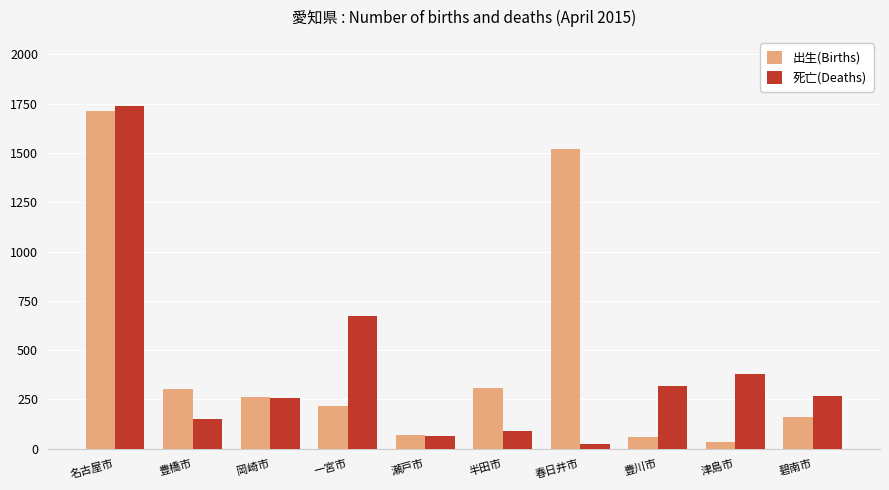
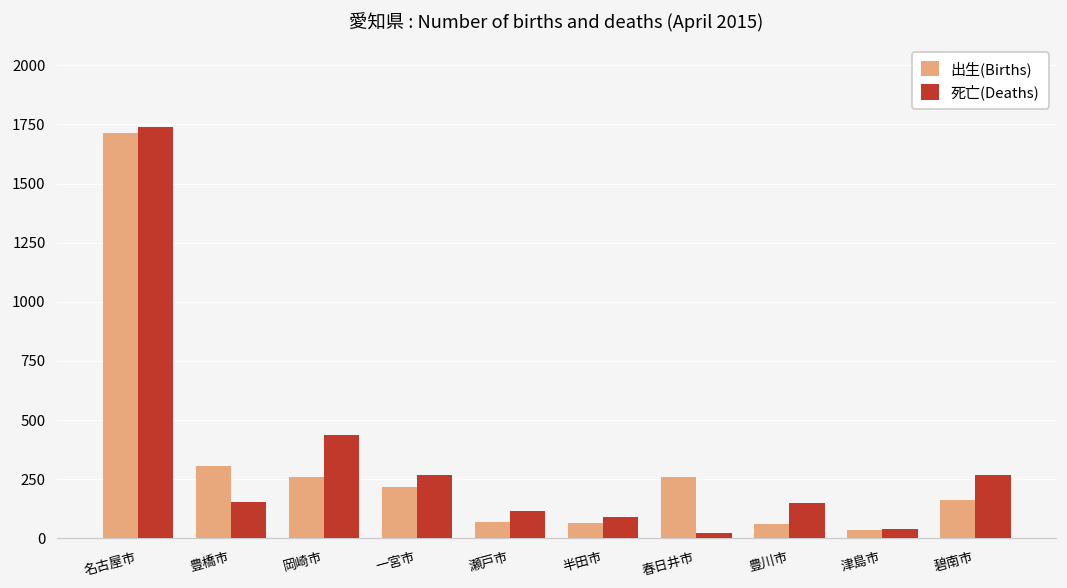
  {
    "出生(Births)": {
      "名古屋市": 1710,
      "豊橋市": 300,
      "岡崎市": 260,
      "一宮市": 220,
      "瀬戸市": 70,
-     "半田市": 310,
-     "春日井市": 1520,
+     "半田市": 70,
+     "春日井市": 260,
      "豊川市": 60,
      "津島市": 30,
      "碧南市": 160
    },
    "死亡(Deaths)": {
      "名古屋市": 1740,
      "豊橋市": 150,
-     "岡崎市": 260,
-     "一宮市": 680,
-     "瀬戸市": 70,
+     "岡崎市": 440,
+     "一宮市": 270,
+     "瀬戸市": 110,
      "半田市": 90,
      "春日井市": 20,
-     "豊川市": 320,
-     "津島市": 380,
+     "豊川市": 150,
+     "津島市": 40,
      "碧南市": 270
    }
  }
